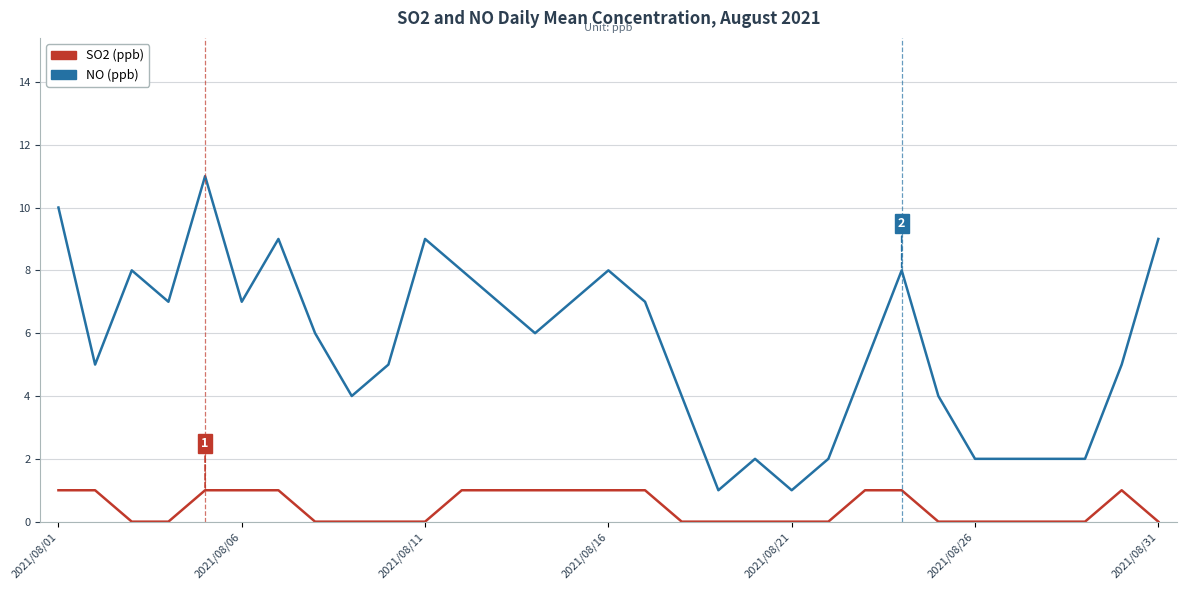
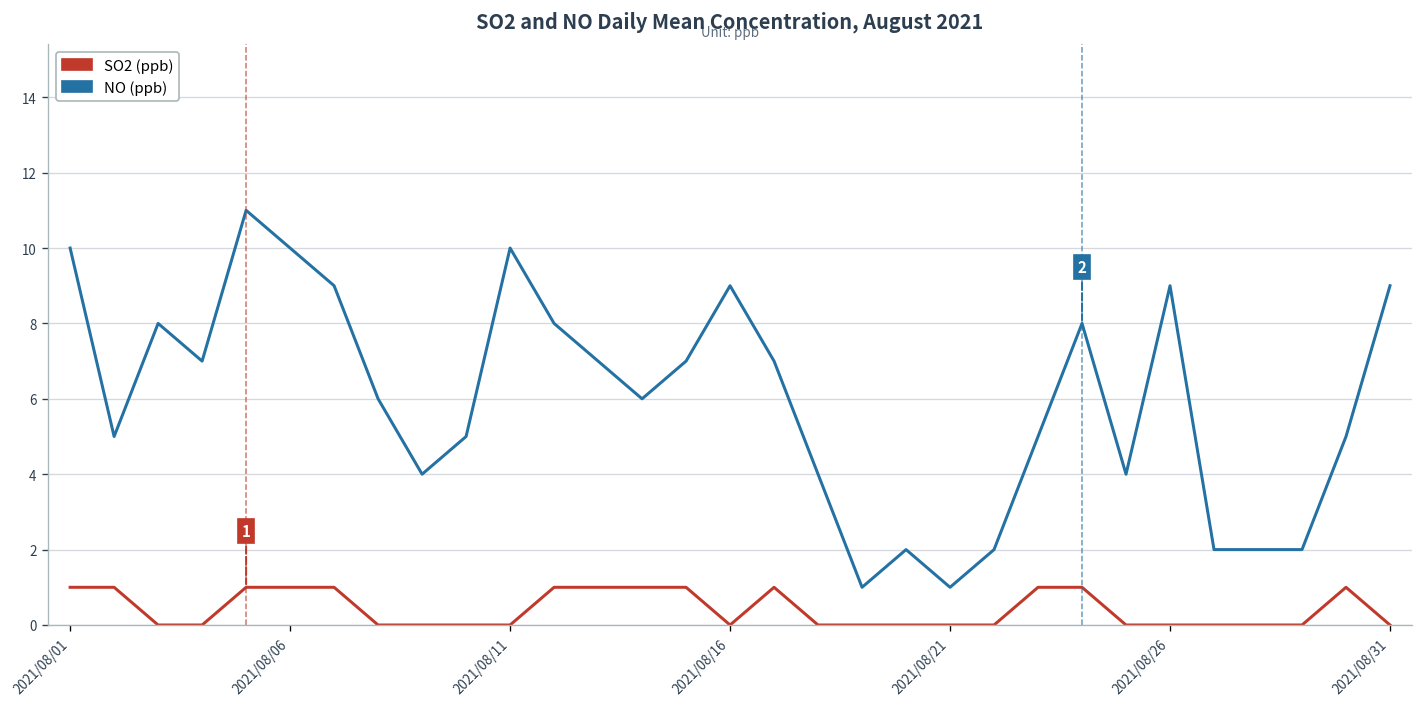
  {
    "SO2 (ppb)": {
      "2021/08/01": 1,
      "2021/08/06": 1,
      "2021/08/11": 0,
-     "2021/08/16": 1,
+     "2021/08/16": 0,
      "2021/08/21": 0,
      "2021/08/26": 0,
      "2021/08/31": 0
    },
    "NO (ppb)": {
      "2021/08/01": 10,
-     "2021/08/06": 7,
-     "2021/08/11": 9,
-     "2021/08/16": 8,
+     "2021/08/06": 10,
+     "2021/08/11": 10,
+     "2021/08/16": 9,
      "2021/08/21": 1,
-     "2021/08/26": 2,
+     "2021/08/26": 9,
      "2021/08/31": 9
    }
  }
